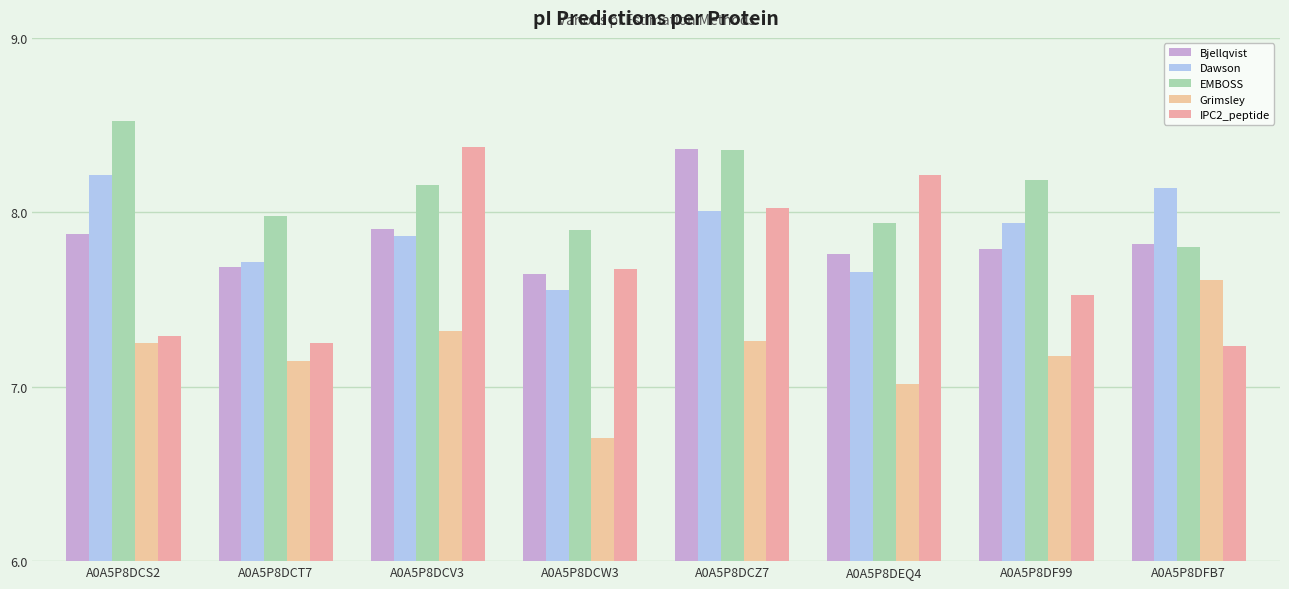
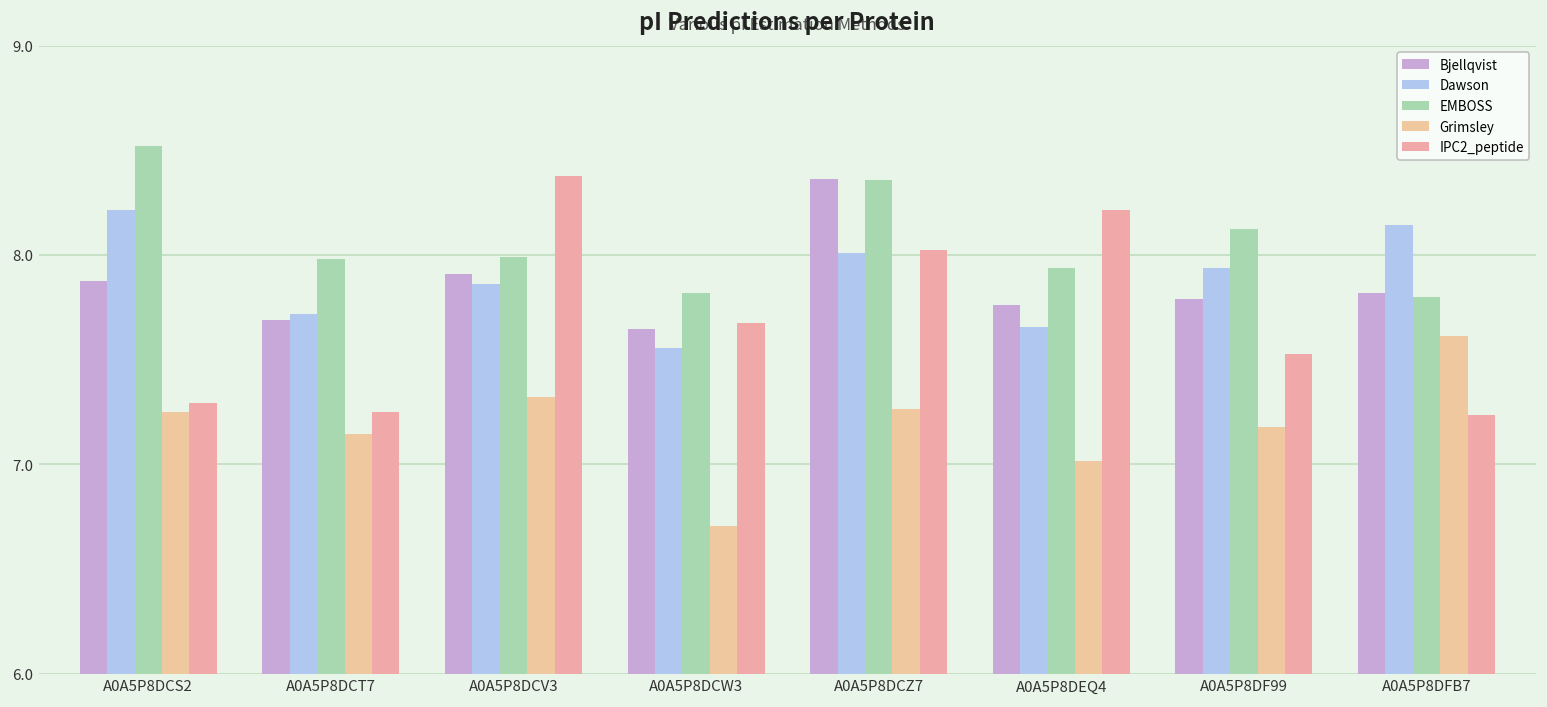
  {
    "EMBOSS": {
      "A0A5P8DCS2": 8.52,
      "A0A5P8DCT7": 7.98,
-     "A0A5P8DCV3": 8.16,
-     "A0A5P8DCW3": 7.90,
+     "A0A5P8DCV3": 7.99,
+     "A0A5P8DCW3": 7.82,
      "A0A5P8DCZ7": 8.36,
      "A0A5P8DEQ4": 7.94,
-     "A0A5P8DF99": 8.19,
+     "A0A5P8DF99": 8.13,
      "A0A5P8DFB7": 7.80
    }
  }
